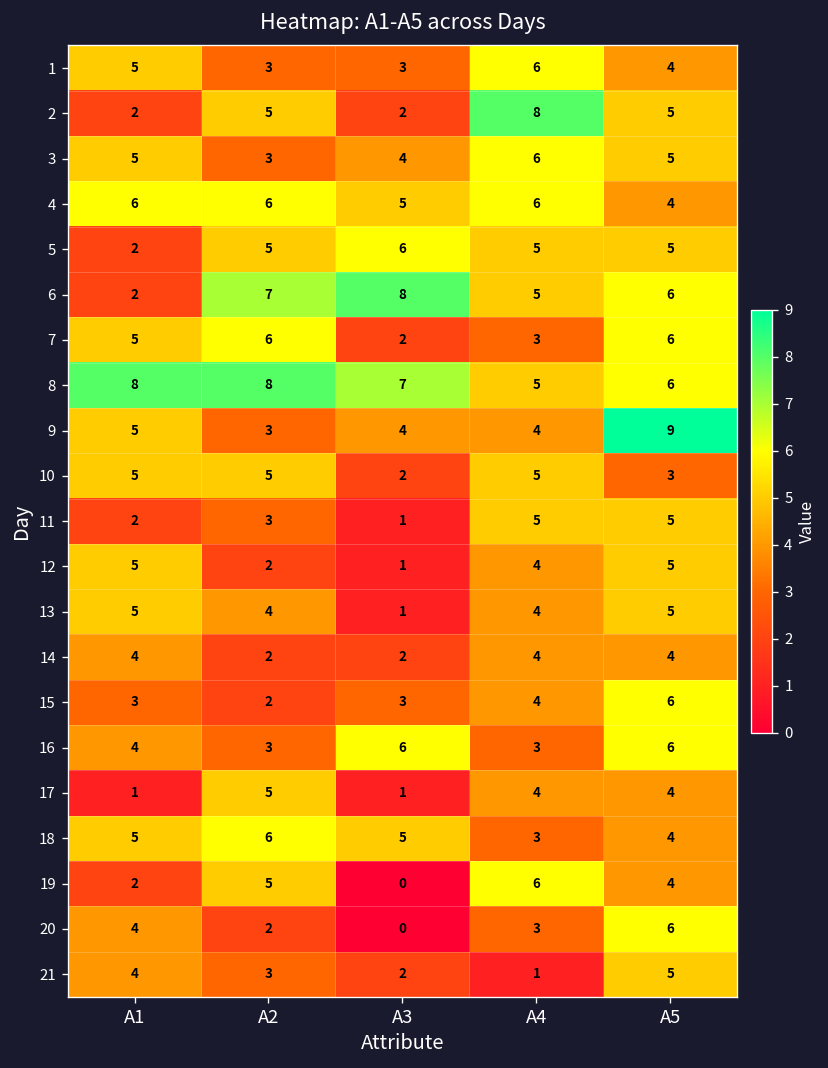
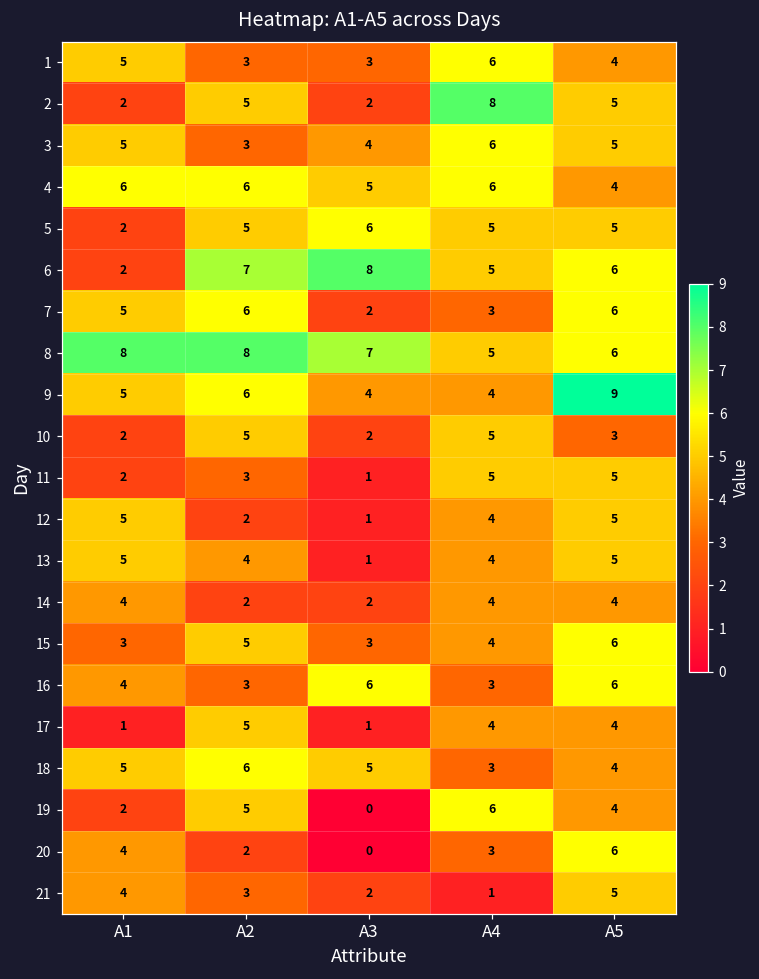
  {
    "1": {
      "A1": 5,
      "A2": 3,
      "A3": 3,
      "A4": 6,
      "A5": 4
    },
    "2": {
      "A1": 2,
      "A2": 5,
      "A3": 2,
      "A4": 8,
      "A5": 5
    },
    "3": {
      "A1": 5,
      "A2": 3,
      "A3": 4,
      "A4": 6,
      "A5": 5
    },
    "4": {
      "A1": 6,
      "A2": 6,
      "A3": 5,
      "A4": 6,
      "A5": 4
    },
    "5": {
      "A1": 2,
      "A2": 5,
      "A3": 6,
      "A4": 5,
      "A5": 5
    },
    "6": {
      "A1": 2,
      "A2": 7,
      "A3": 8,
      "A4": 5,
      "A5": 6
    },
    "7": {
      "A1": 5,
      "A2": 6,
      "A3": 2,
      "A4": 3,
      "A5": 6
    },
    "8": {
      "A1": 8,
      "A2": 8,
      "A3": 7,
      "A4": 5,
      "A5": 6
    },
    "9": {
      "A1": 5,
-     "A2": 3,
+     "A2": 6,
      "A3": 4,
      "A4": 4,
      "A5": 9
    },
    "10": {
-     "A1": 5,
+     "A1": 2,
      "A2": 5,
      "A3": 2,
      "A4": 5,
      "A5": 3
    },
    "11": {
      "A1": 2,
      "A2": 3,
      "A3": 1,
      "A4": 5,
      "A5": 5
    },
    "12": {
      "A1": 5,
      "A2": 2,
      "A3": 1,
      "A4": 4,
      "A5": 5
    },
    "13": {
      "A1": 5,
      "A2": 4,
      "A3": 1,
      "A4": 4,
      "A5": 5
    },
    "14": {
      "A1": 4,
      "A2": 2,
      "A3": 2,
      "A4": 4,
      "A5": 4
    },
    "15": {
      "A1": 3,
-     "A2": 2,
+     "A2": 5,
      "A3": 3,
      "A4": 4,
      "A5": 6
    },
    "16": {
      "A1": 4,
      "A2": 3,
      "A3": 6,
      "A4": 3,
      "A5": 6
    },
    "17": {
      "A1": 1,
      "A2": 5,
      "A3": 1,
      "A4": 4,
      "A5": 4
    },
    "18": {
      "A1": 5,
      "A2": 6,
      "A3": 5,
      "A4": 3,
      "A5": 4
    },
    "19": {
      "A1": 2,
      "A2": 5,
      "A3": 0,
      "A4": 6,
      "A5": 4
    },
    "20": {
      "A1": 4,
      "A2": 2,
      "A3": 0,
      "A4": 3,
      "A5": 6
    },
    "21": {
      "A1": 4,
      "A2": 3,
      "A3": 2,
      "A4": 1,
      "A5": 5
    }
  }
